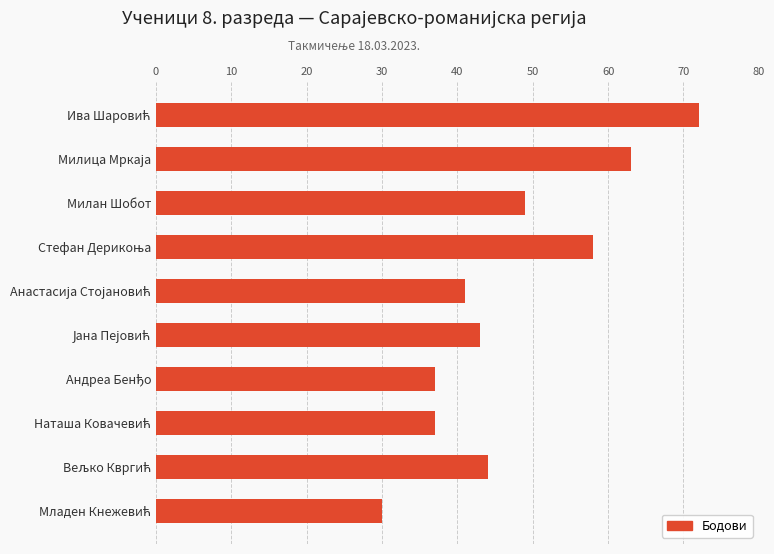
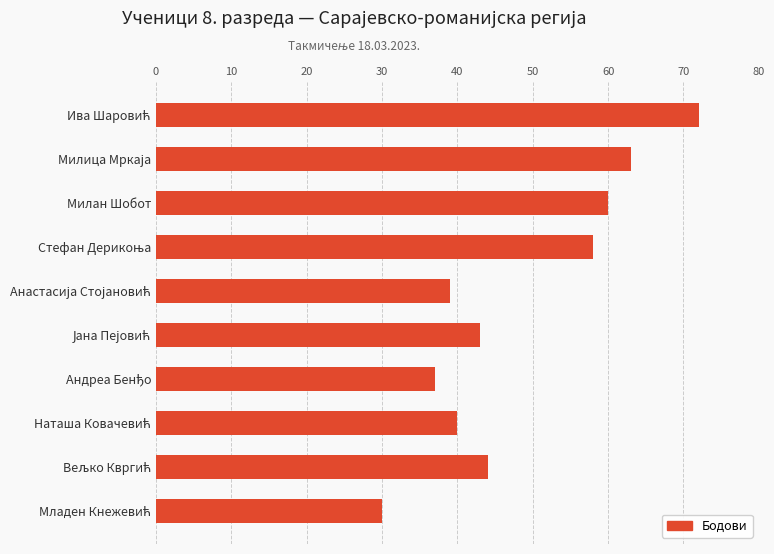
  {
    "Ива Шаровић": 72,
    "Милица Мркаја": 63,
-   "Милан Шобот": 49,
+   "Милан Шобот": 60,
    "Стефан Дерикоња": 58,
-   "Анастасија Стојановић": 41,
+   "Анастасија Стојановић": 39,
    "Јана Пејовић": 43,
    "Андреа Бенђо": 37,
-   "Наташа Ковачевић": 37,
+   "Наташа Ковачевић": 40,
    "Вељко Квргић": 44,
    "Младен Кнежевић": 30
  }
